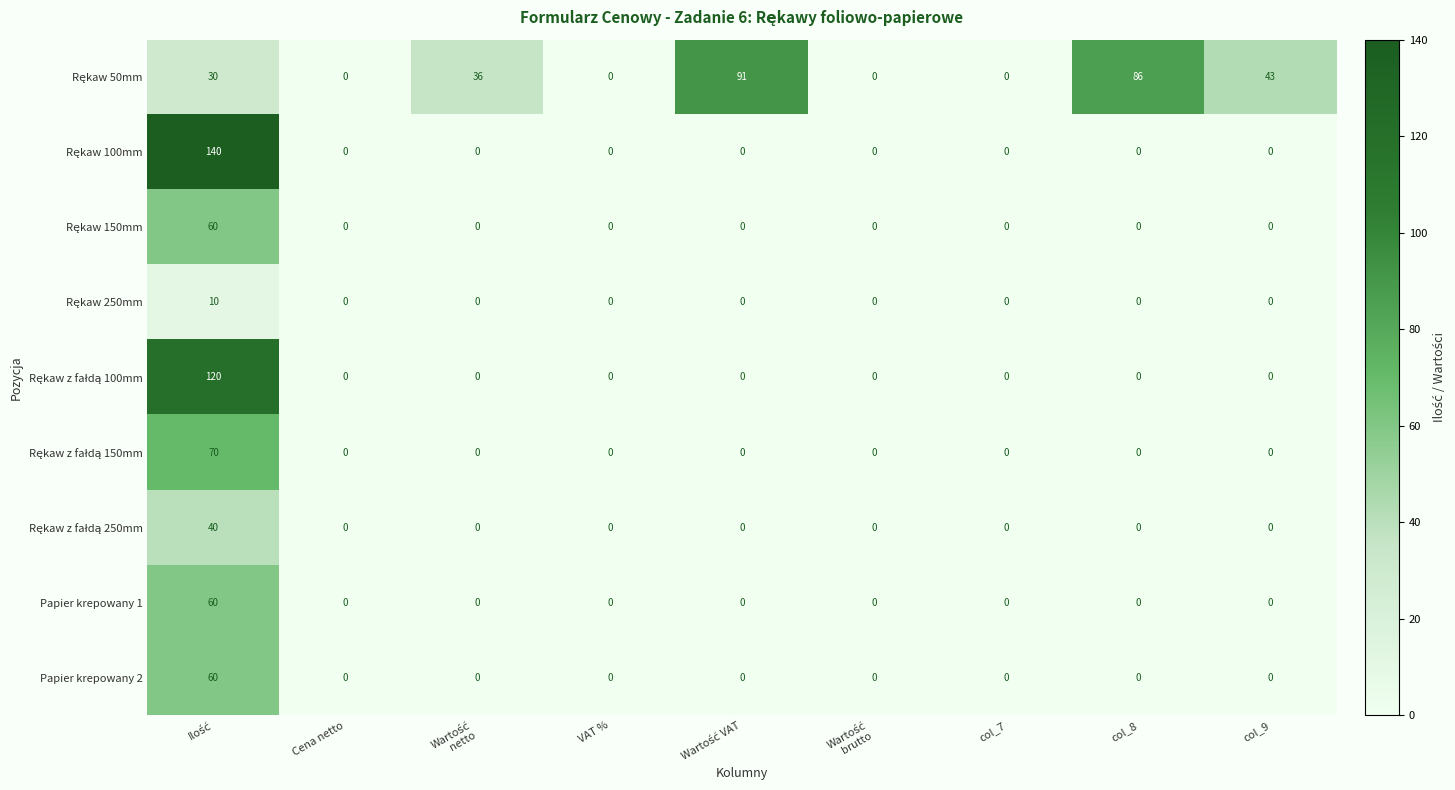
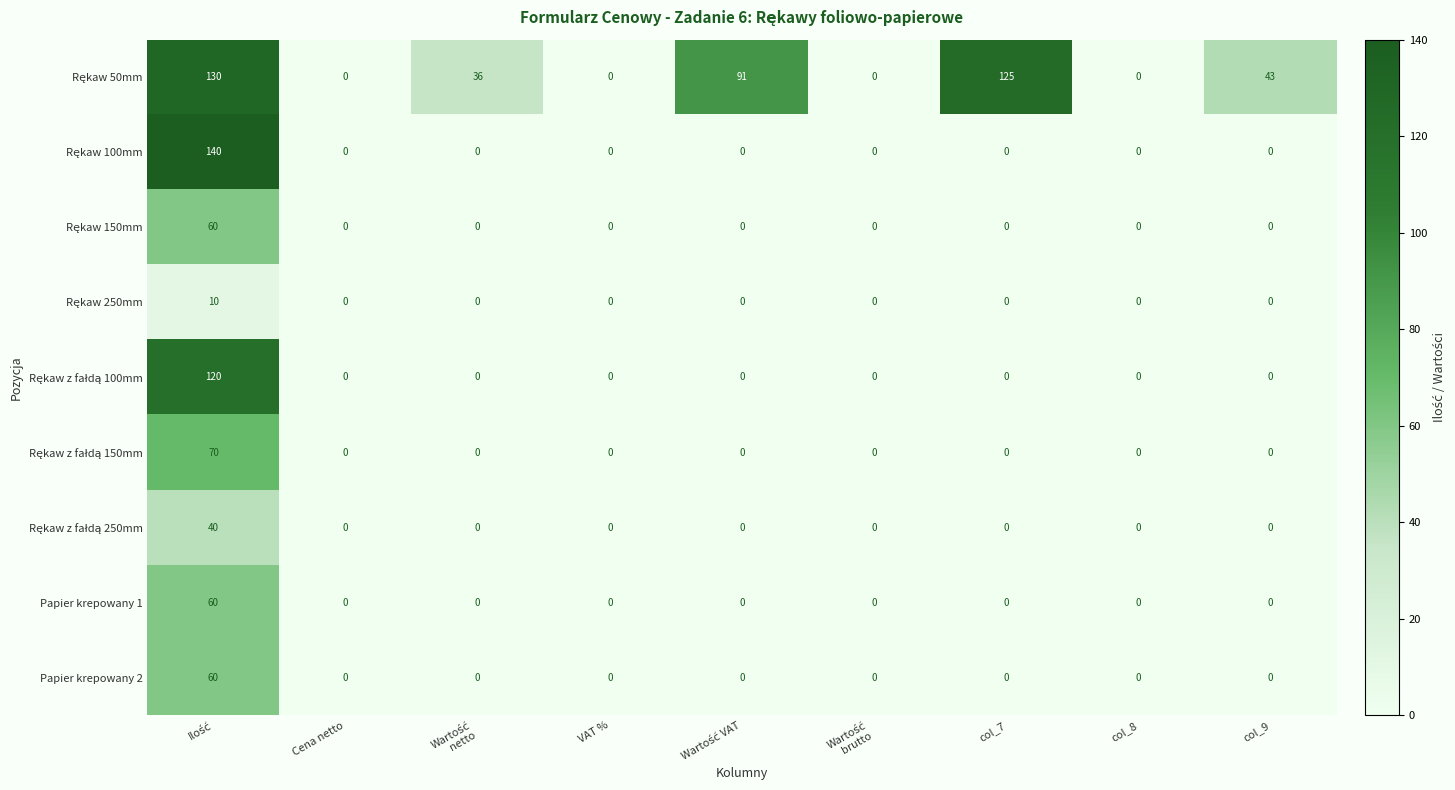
  {
    "Rękaw 50mm": {
-     "Ilość": 30,
+     "Ilość": 130,
      "Cena netto": 0,
      "Wartość netto": 36,
      "VAT %": 0,
      "Wartość VAT": 91,
      "Wartość brutto": 0,
-     "col_7": 0,
-     "col_8": 86,
+     "col_7": 125,
+     "col_8": 0,
      "col_9": 43
    },
    "Rękaw 100mm": {
      "Ilość": 140,
      "Cena netto": 0,
      "Wartość netto": 0,
      "VAT %": 0,
      "Wartość VAT": 0,
      "Wartość brutto": 0,
      "col_7": 0,
      "col_8": 0,
      "col_9": 0
    },
    "Rękaw 150mm": {
      "Ilość": 60,
      "Cena netto": 0,
      "Wartość netto": 0,
      "VAT %": 0,
      "Wartość VAT": 0,
      "Wartość brutto": 0,
      "col_7": 0,
      "col_8": 0,
      "col_9": 0
    },
    "Rękaw 250mm": {
      "Ilość": 10,
      "Cena netto": 0,
      "Wartość netto": 0,
      "VAT %": 0,
      "Wartość VAT": 0,
      "Wartość brutto": 0,
      "col_7": 0,
      "col_8": 0,
      "col_9": 0
    },
    "Rękaw z fałdą 100mm": {
      "Ilość": 120,
      "Cena netto": 0,
      "Wartość netto": 0,
      "VAT %": 0,
      "Wartość VAT": 0,
      "Wartość brutto": 0,
      "col_7": 0,
      "col_8": 0,
      "col_9": 0
    },
    "Rękaw z fałdą 150mm": {
      "Ilość": 70,
      "Cena netto": 0,
      "Wartość netto": 0,
      "VAT %": 0,
      "Wartość VAT": 0,
      "Wartość brutto": 0,
      "col_7": 0,
      "col_8": 0,
      "col_9": 0
    },
    "Rękaw z fałdą 250mm": {
      "Ilość": 40,
      "Cena netto": 0,
      "Wartość netto": 0,
      "VAT %": 0,
      "Wartość VAT": 0,
      "Wartość brutto": 0,
      "col_7": 0,
      "col_8": 0,
      "col_9": 0
    },
    "Papier krepowany 1": {
      "Ilość": 60,
      "Cena netto": 0,
      "Wartość netto": 0,
      "VAT %": 0,
      "Wartość VAT": 0,
      "Wartość brutto": 0,
      "col_7": 0,
      "col_8": 0,
      "col_9": 0
    },
    "Papier krepowany 2": {
      "Ilość": 60,
      "Cena netto": 0,
      "Wartość netto": 0,
      "VAT %": 0,
      "Wartość VAT": 0,
      "Wartość brutto": 0,
      "col_7": 0,
      "col_8": 0,
      "col_9": 0
    }
  }
